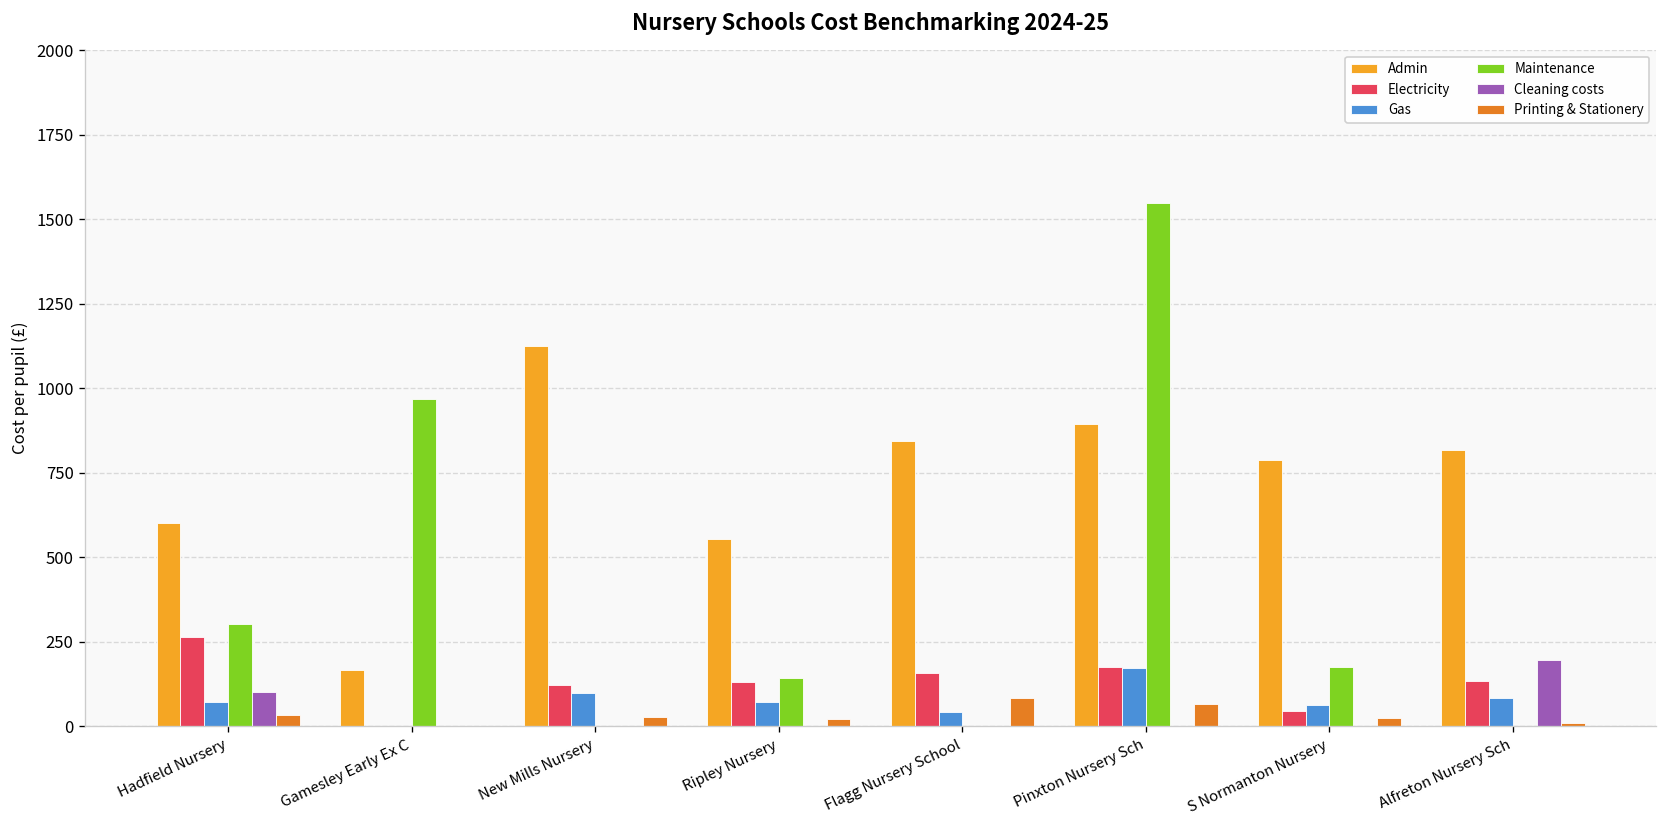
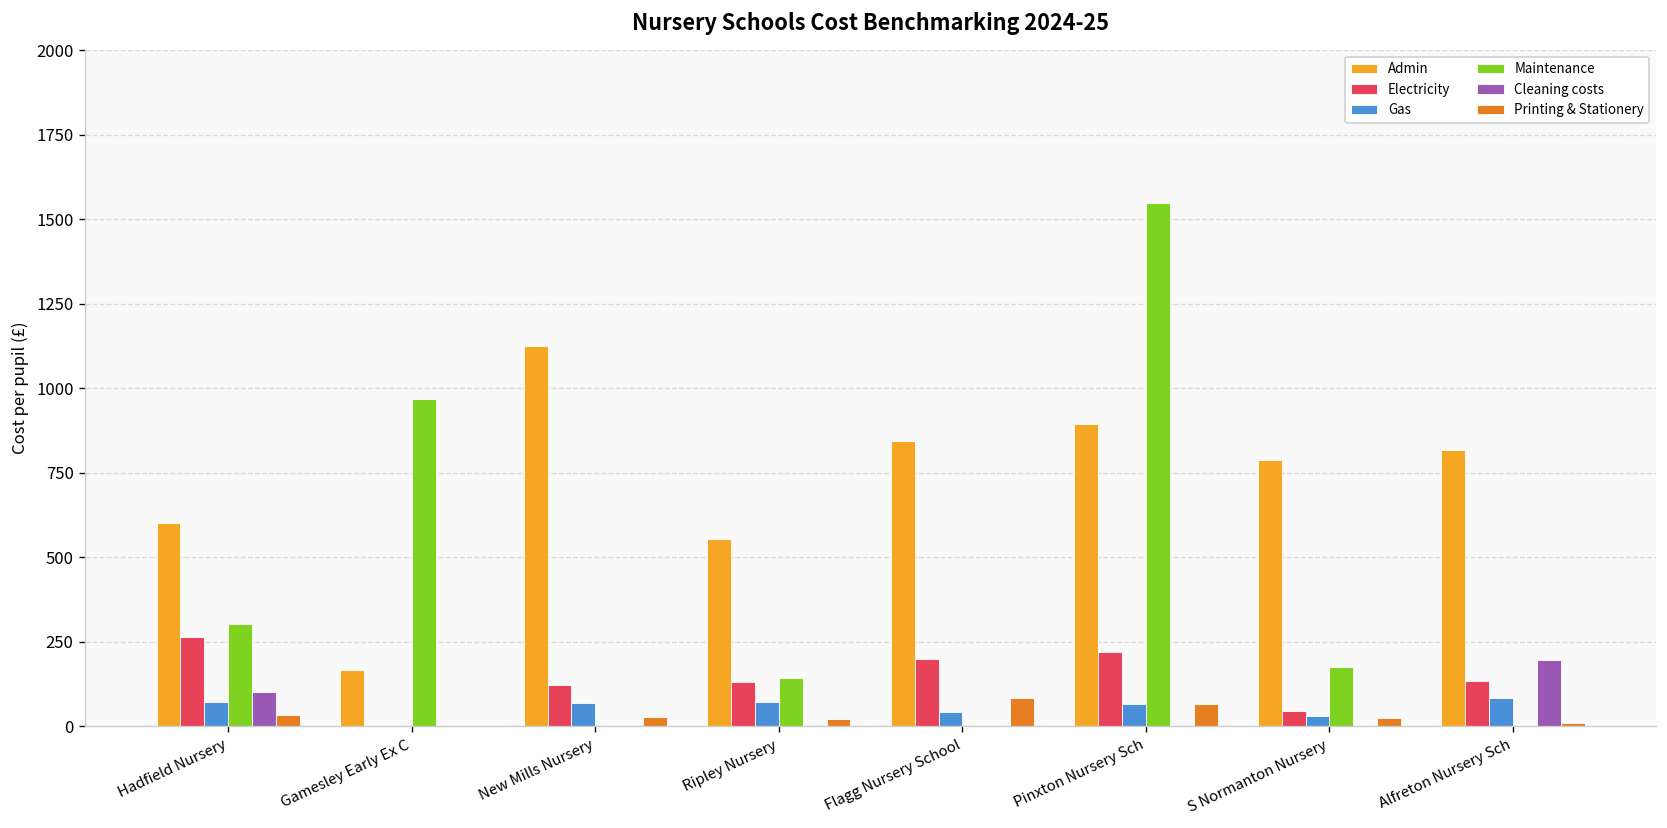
  {
    "Electricity": {
      "Hadfield Nursery": 260,
      "Gamesley Early Ex C": 0,
      "New Mills Nursery": 120,
      "Ripley Nursery": 130,
-     "Flagg Nursery School": 160,
-     "Pinxton Nursery Sch": 180,
+     "Flagg Nursery School": 200,
+     "Pinxton Nursery Sch": 220,
      "S Normanton Nursery": 50,
      "Alfreton Nursery Sch": 130
    },
    "Gas": {
      "Hadfield Nursery": 70,
      "Gamesley Early Ex C": 0,
-     "New Mills Nursery": 100,
+     "New Mills Nursery": 70,
      "Ripley Nursery": 70,
      "Flagg Nursery School": 40,
-     "Pinxton Nursery Sch": 170,
-     "S Normanton Nursery": 60,
+     "Pinxton Nursery Sch": 70,
+     "S Normanton Nursery": 30,
      "Alfreton Nursery Sch": 80
    },
    "Maintenance": {
      "Hadfield Nursery": 300,
      "Gamesley Early Ex C": 970,
      "New Mills Nursery": 0,
      "Ripley Nursery": 140,
      "Flagg Nursery School": 0,
      "Pinxton Nursery Sch": 1550,
      "S Normanton Nursery": 180,
      "Alfreton Nursery Sch": 0
    },
    "Cleaning costs": {
      "Hadfield Nursery": 100,
      "Gamesley Early Ex C": 0,
      "New Mills Nursery": 0,
      "Ripley Nursery": 0,
      "Flagg Nursery School": 0,
      "Pinxton Nursery Sch": 0,
      "S Normanton Nursery": 0,
      "Alfreton Nursery Sch": 200
    }
  }
